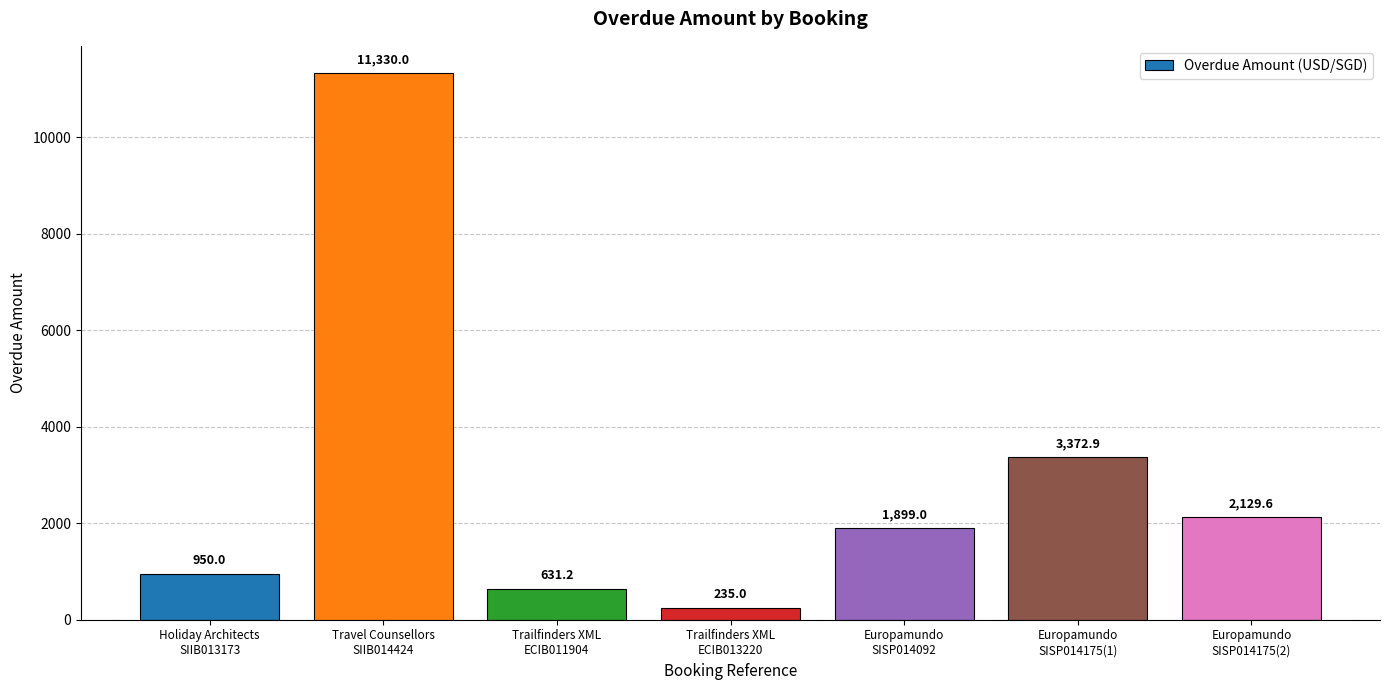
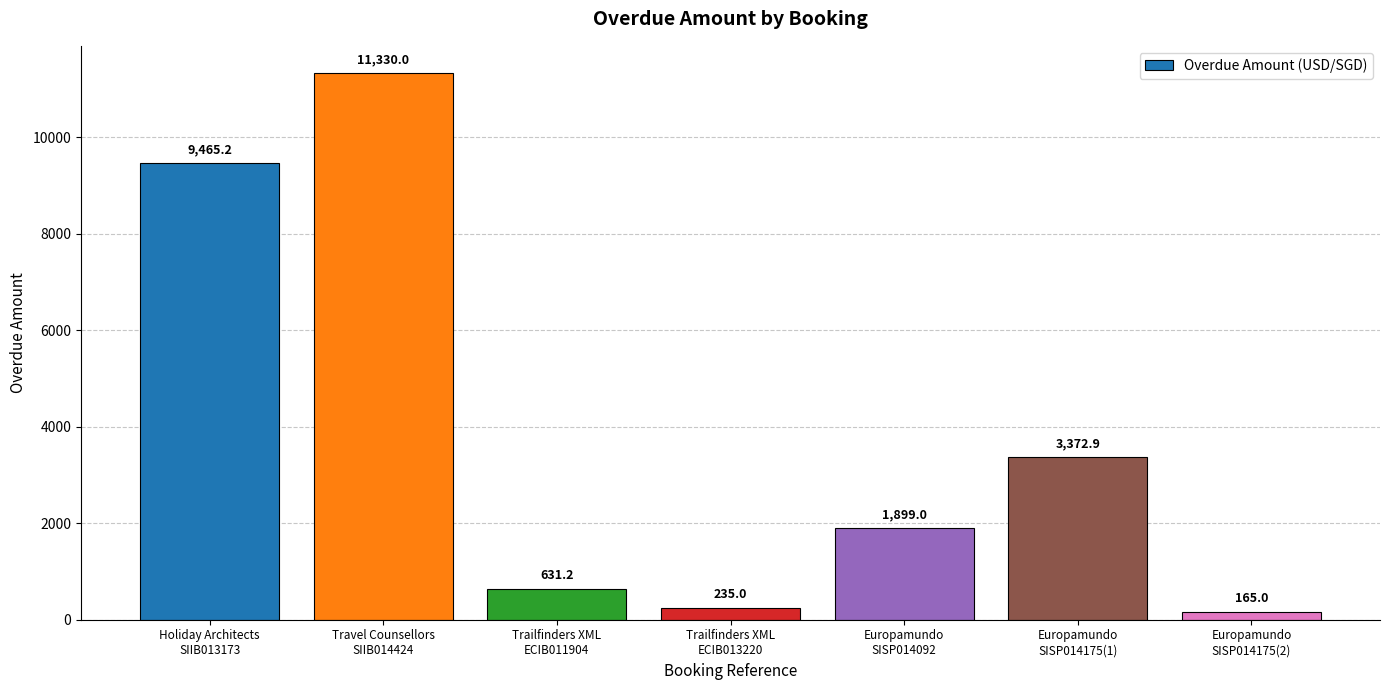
  {
-   "Holiday Architects SIIB013173": "950.0",
+   "Holiday Architects SIIB013173": "9,465.2",
    "Travel Counsellors SIIB014424": "11,330.0",
    "Trailfinders XML ECIB011904": "631.2",
    "Trailfinders XML ECIB013220": "235.0",
    "Europamundo SISP014092": "1,899.0",
    "Europamundo SISP014175(1)": "3,372.9",
-   "Europamundo SISP014175(2)": "2,129.6"
+   "Europamundo SISP014175(2)": "165.0"
  }
